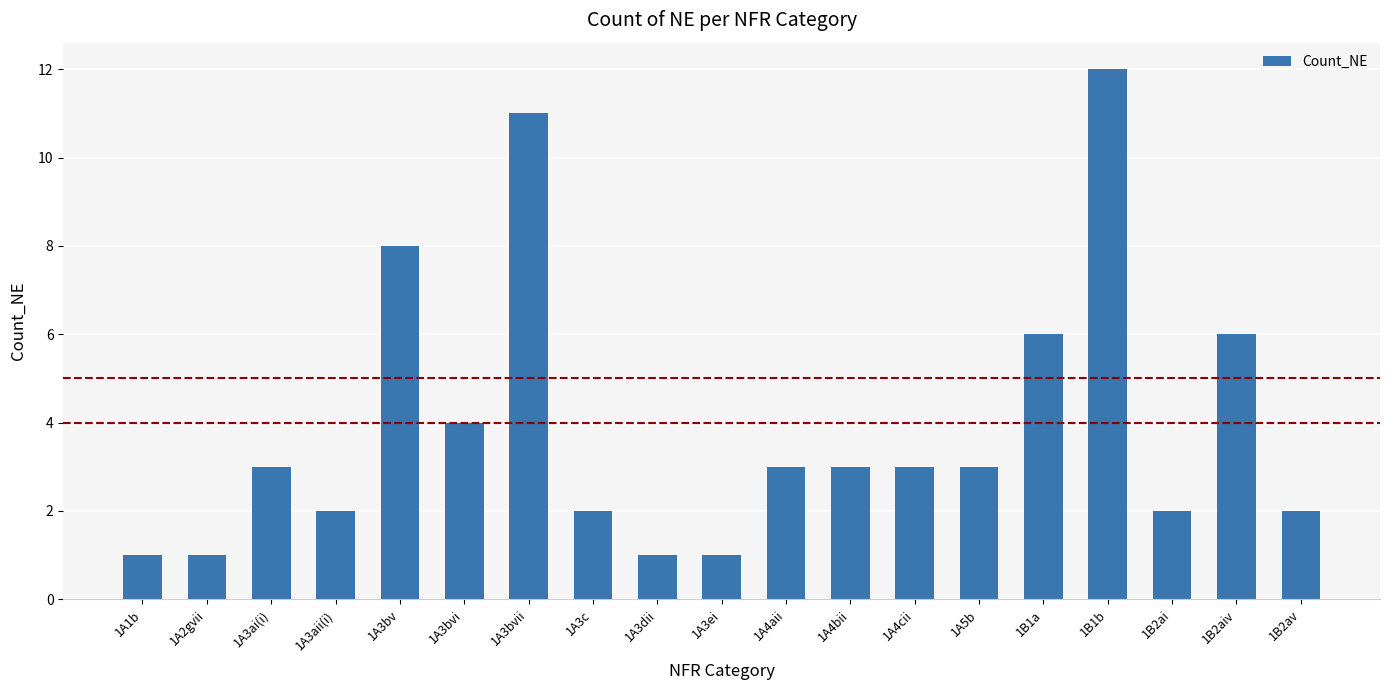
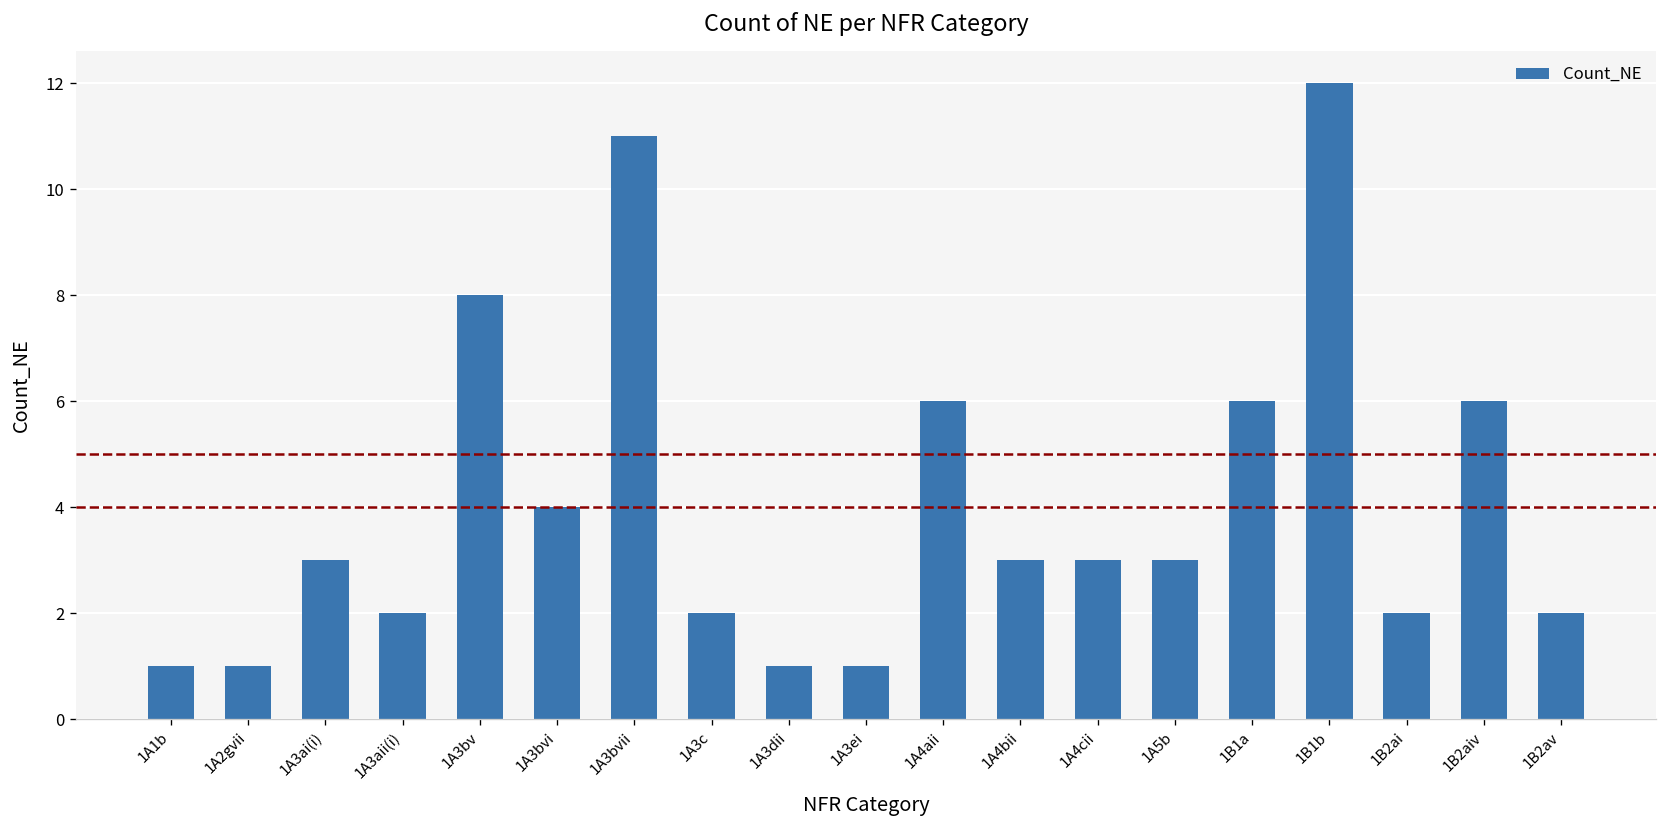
  {
    "1A1b": 1,
    "1A2gvii": 1,
    "1A3ai(i)": 3,
    "1A3aii(i)": 2,
    "1A3bv": 8,
    "1A3bvi": 4,
    "1A3bvii": 11,
    "1A3c": 2,
    "1A3dii": 1,
    "1A3ei": 1,
-   "1A4aii": 3,
+   "1A4aii": 6,
    "1A4bii": 3,
    "1A4cii": 3,
    "1A5b": 3,
    "1B1a": 6,
    "1B1b": 12,
    "1B2ai": 2,
    "1B2aiv": 6,
    "1B2av": 2
  }
